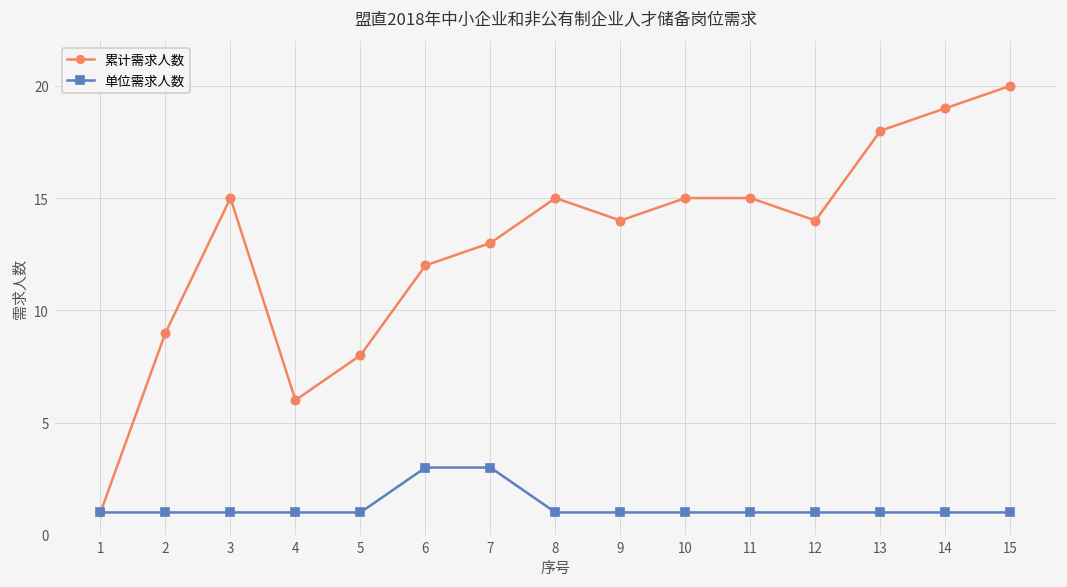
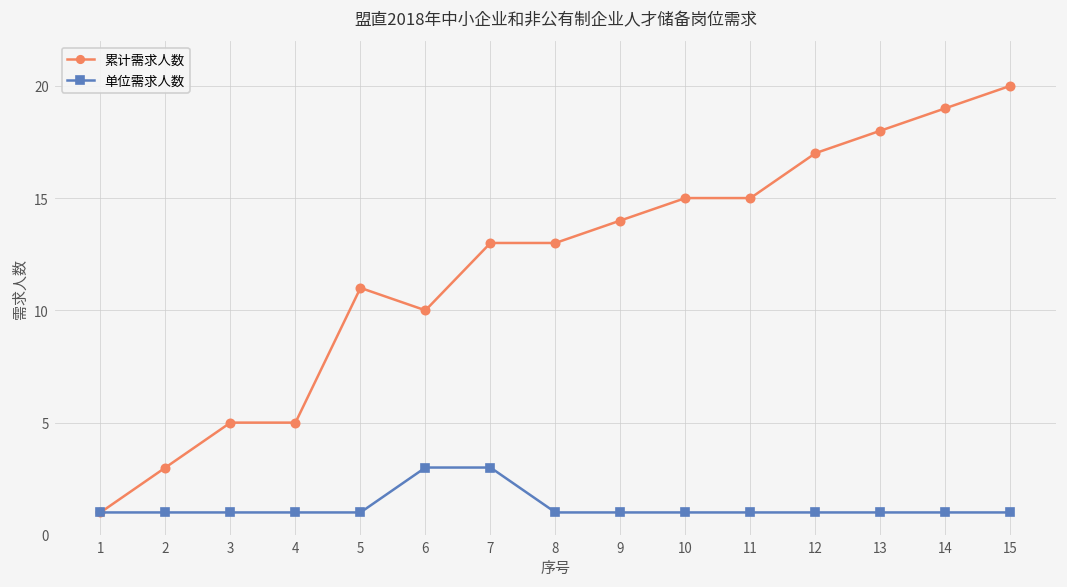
  {
    "累计需求人数": {
-     "2": 9,
-     "3": 15,
-     "4": 6,
-     "5": 8,
-     "6": 12,
+     "2": 3,
+     "3": 5,
+     "4": 5,
+     "5": 11,
+     "6": 10,
      "7": 13,
-     "8": 15,
+     "8": 13,
      "9": 14,
      "10": 15,
      "11": 15,
-     "12": 14,
+     "12": 17,
      "13": 18,
      "14": 19,
      "15": 20
    },
    "单位需求人数": {
      "2": 1,
      "3": 1,
      "4": 1,
      "5": 1,
      "6": 3,
      "7": 3,
      "8": 1,
      "9": 1,
      "10": 1,
      "11": 1,
      "12": 1,
      "13": 1,
      "14": 1,
      "15": 1
    }
  }
